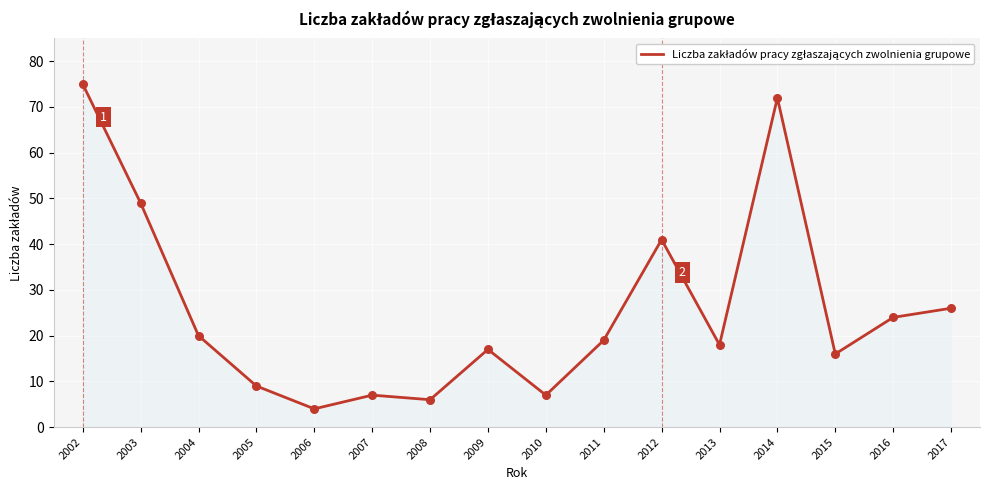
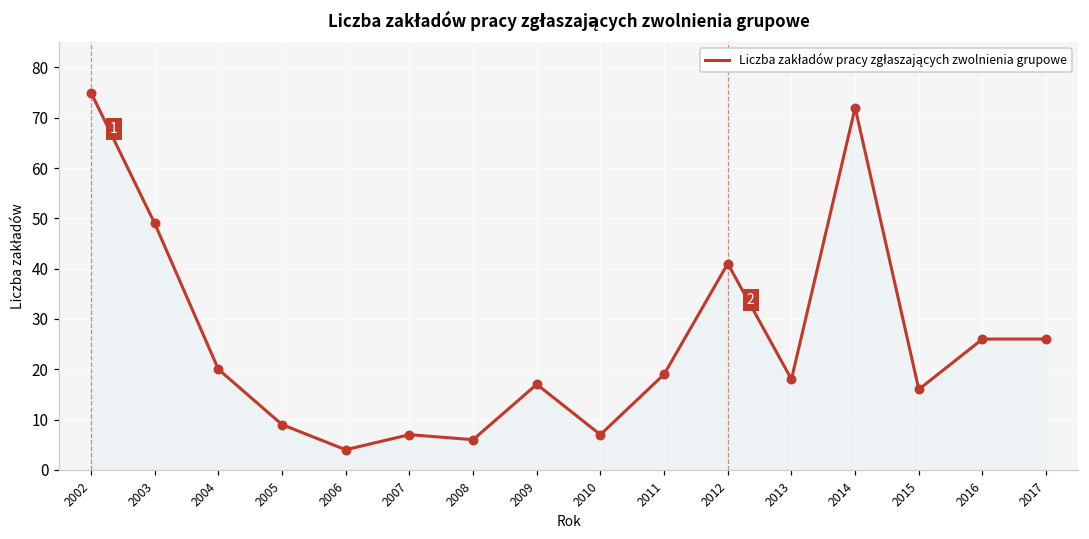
  {
    "2002": 75,
    "2003": 49,
    "2004": 20,
    "2005": 9,
    "2006": 4,
    "2007": 7,
    "2008": 6,
    "2009": 17,
    "2010": 7,
    "2011": 19,
    "2012": 41,
    "2013": 18,
    "2014": 72,
    "2015": 16,
-   "2016": 24,
+   "2016": 26,
    "2017": 26
  }
